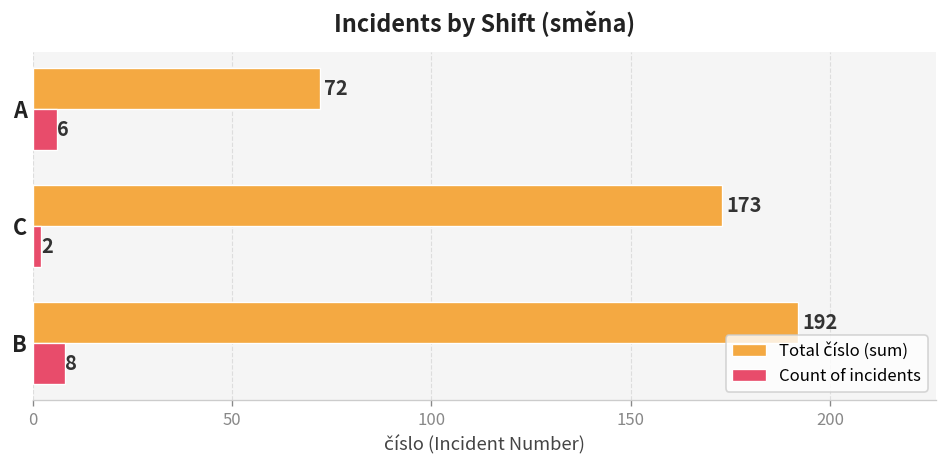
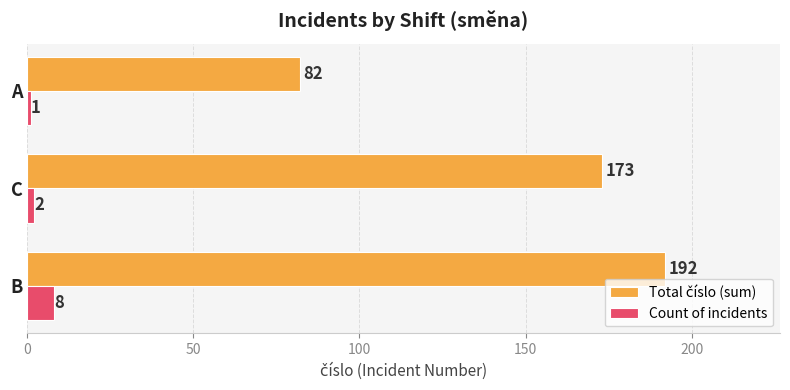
  {
    "Total číslo (sum)": {
-     "A": 72,
+     "A": 82,
      "C": 173,
      "B": 192
    },
    "Count of incidents": {
-     "A": 6,
+     "A": 1,
      "C": 2,
      "B": 8
    }
  }
